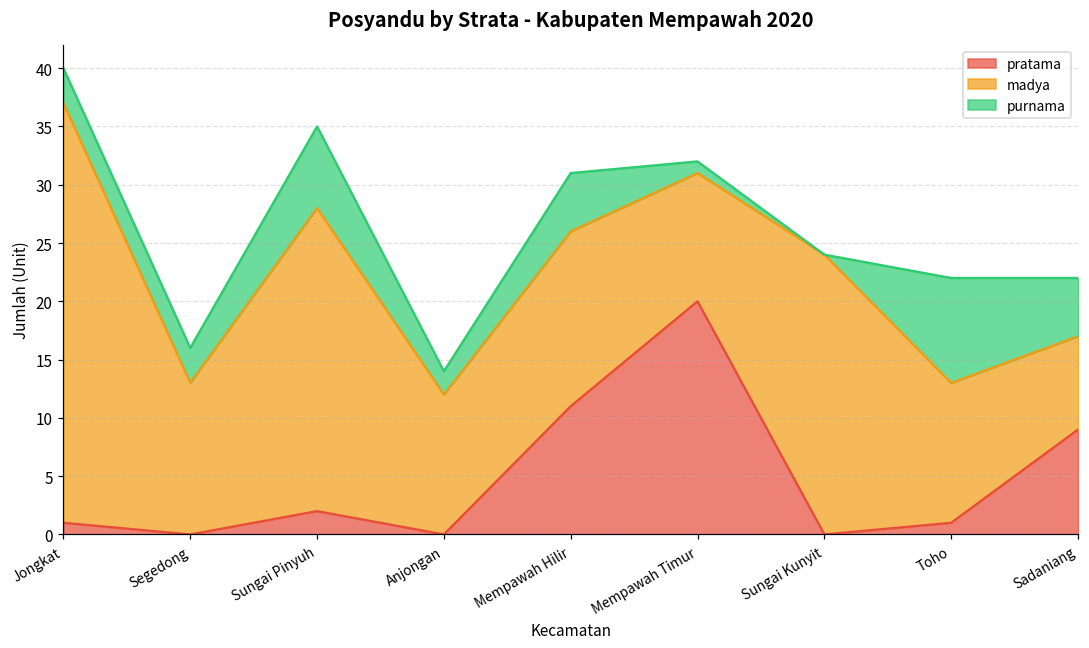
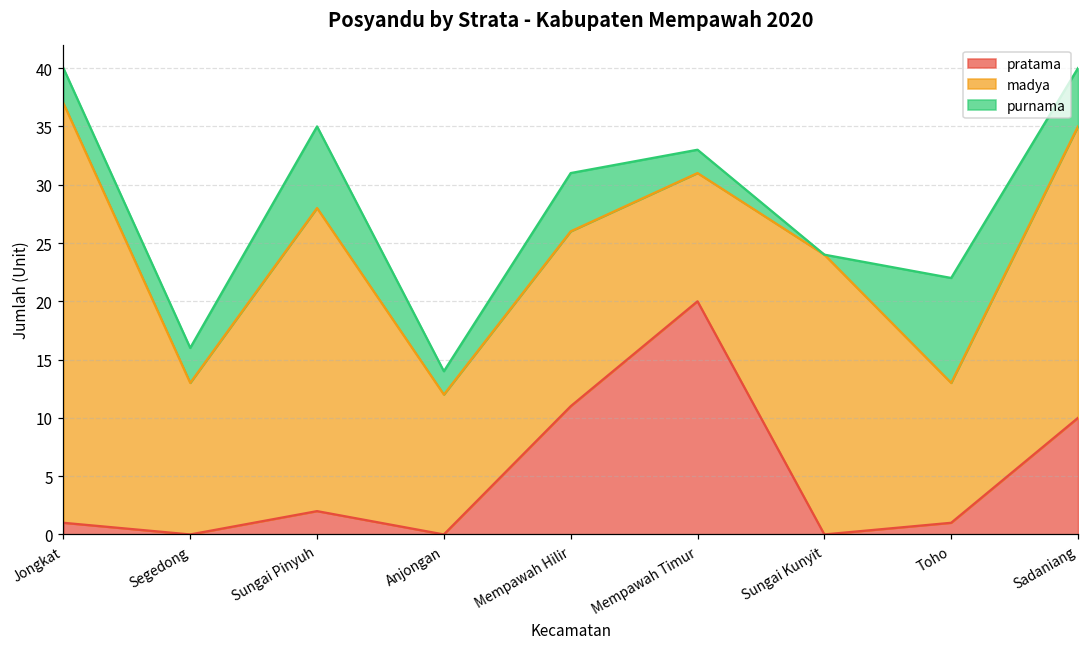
  {
    "pratama": {
      "Jongkat": 1,
      "Segedong": 0,
      "Sungai Pinyuh": 2,
      "Anjongan": 0,
      "Mempawah Hilir": 11,
      "Mempawah Timur": 20,
      "Sungai Kunyit": 0,
      "Toho": 1,
-     "Sadaniang": 9
+     "Sadaniang": 10
    },
    "madya": {
      "Jongkat": 36,
      "Segedong": 13,
      "Sungai Pinyuh": 26,
      "Anjongan": 12,
      "Mempawah Hilir": 15,
      "Mempawah Timur": 11,
      "Toho": 12,
-     "Sadaniang": 8
+     "Sadaniang": 25
    },
    "purnama": {
      "Jongkat": 3,
      "Segedong": 3,
      "Sungai Pinyuh": 7,
      "Anjongan": 2,
      "Mempawah Hilir": 5,
-     "Mempawah Timur": 1,
+     "Mempawah Timur": 2,
      "Toho": 9,
      "Sadaniang": 5
    }
  }
